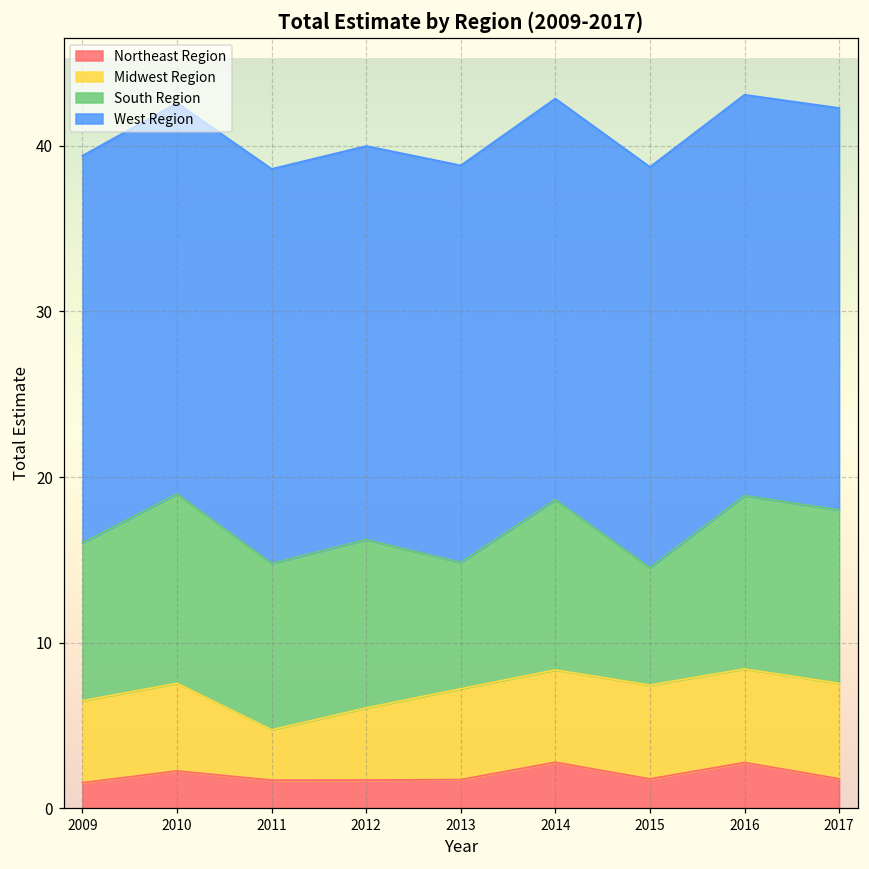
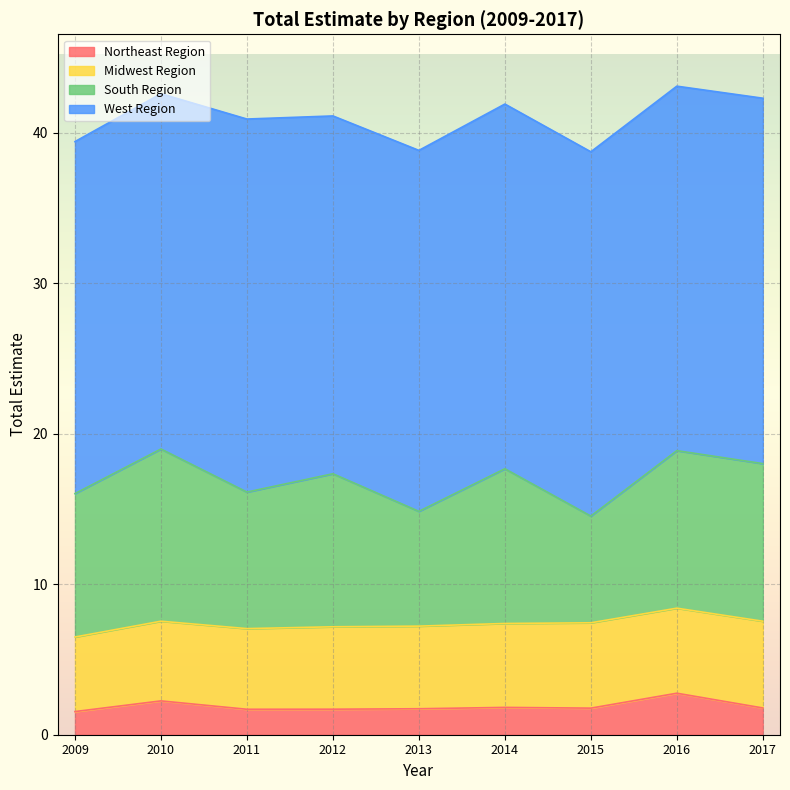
  {
    "Northeast Region": {
      "2009": 1.5,
      "2010": 2.2,
      "2011": 1.7,
      "2012": 1.7,
      "2013": 1.7,
-     "2014": 2.8,
+     "2014": 1.8,
      "2015": 1.8,
      "2016": 2.8,
      "2017": 1.8
    },
    "Midwest Region": {
      "2009": 5.0,
      "2010": 5.3,
-     "2011": 3.0,
-     "2012": 4.4,
+     "2011": 5.4,
+     "2012": 5.5,
      "2013": 5.5,
      "2014": 5.6,
      "2015": 5.7,
      "2016": 5.6,
      "2017": 5.8
    },
    "South Region": {
      "2009": 9.5,
      "2010": 11.4,
-     "2011": 10.0,
+     "2011": 9.1,
      "2012": 10.2,
      "2013": 7.6,
      "2014": 10.3,
      "2015": 7.1,
      "2016": 10.5,
      "2017": 10.5
    },
    "West Region": {
      "2009": 23.4,
-     "2011": 23.8,
+     "2011": 24.8,
      "2012": 23.8,
      "2013": 24.0,
      "2014": 24.2,
      "2015": 24.2,
      "2016": 24.2,
      "2017": 24.3
    }
  }
